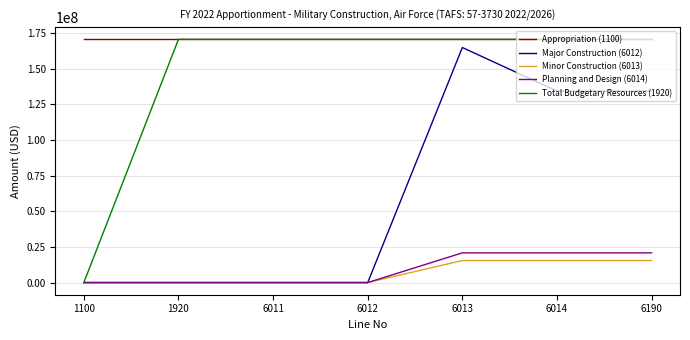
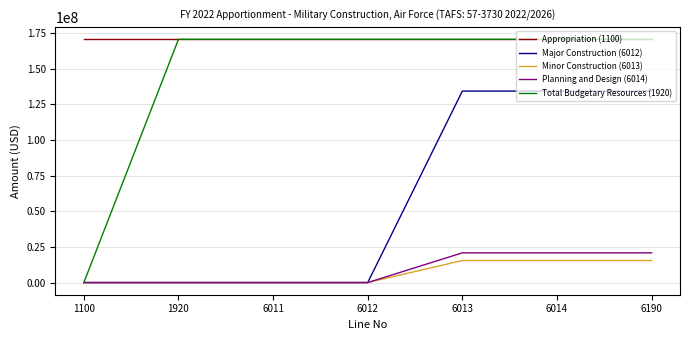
  {
    "Appropriation (1100)": {
      "1100": 170000000
    },
    "Major Construction (6012)": {
-     "6013": 165000000
+     "6013": 134000000
    },
    "Minor Construction (6013)": {
      "6013": 15000000,
      "6014": 15000000,
      "6190": 15000000
    },
    "Planning and Design (6014)": {
      "6013": 21000000,
      "6014": 21000000,
      "6190": 21000000
    }
  }
